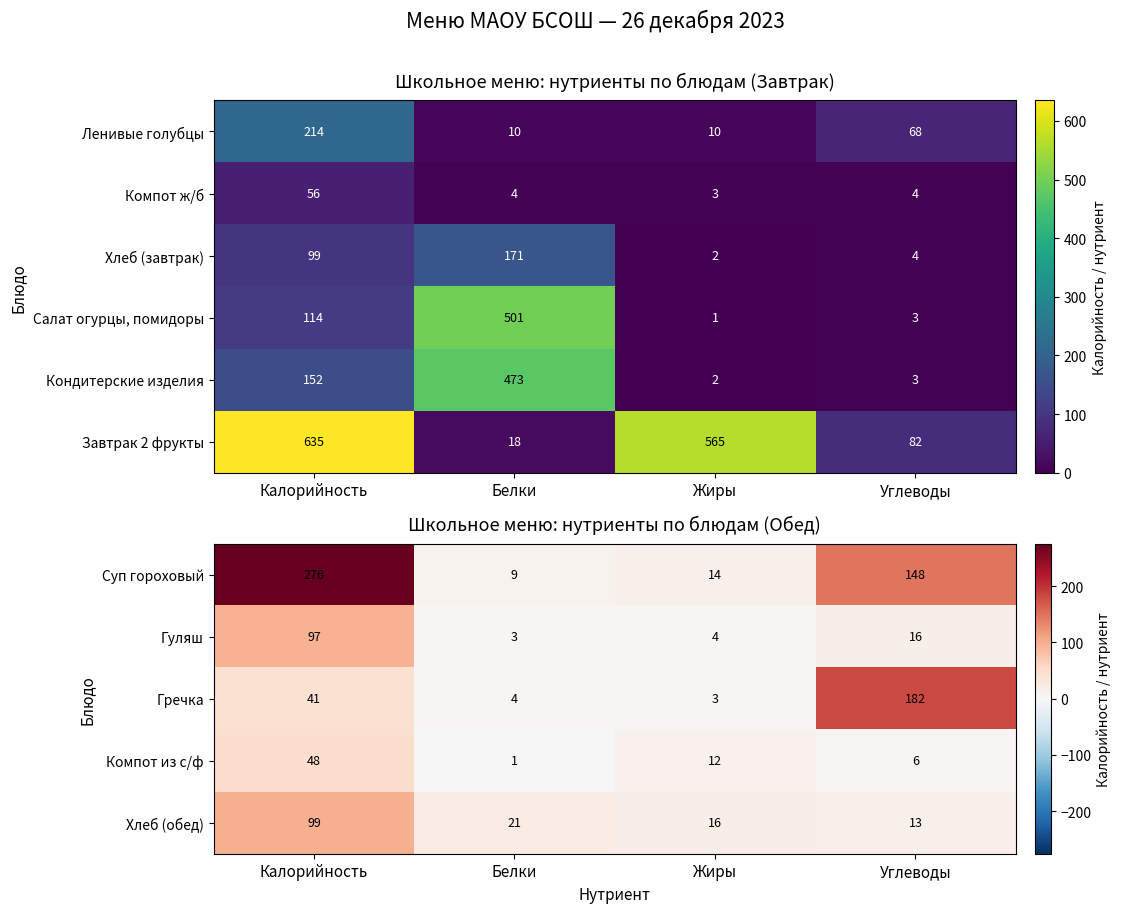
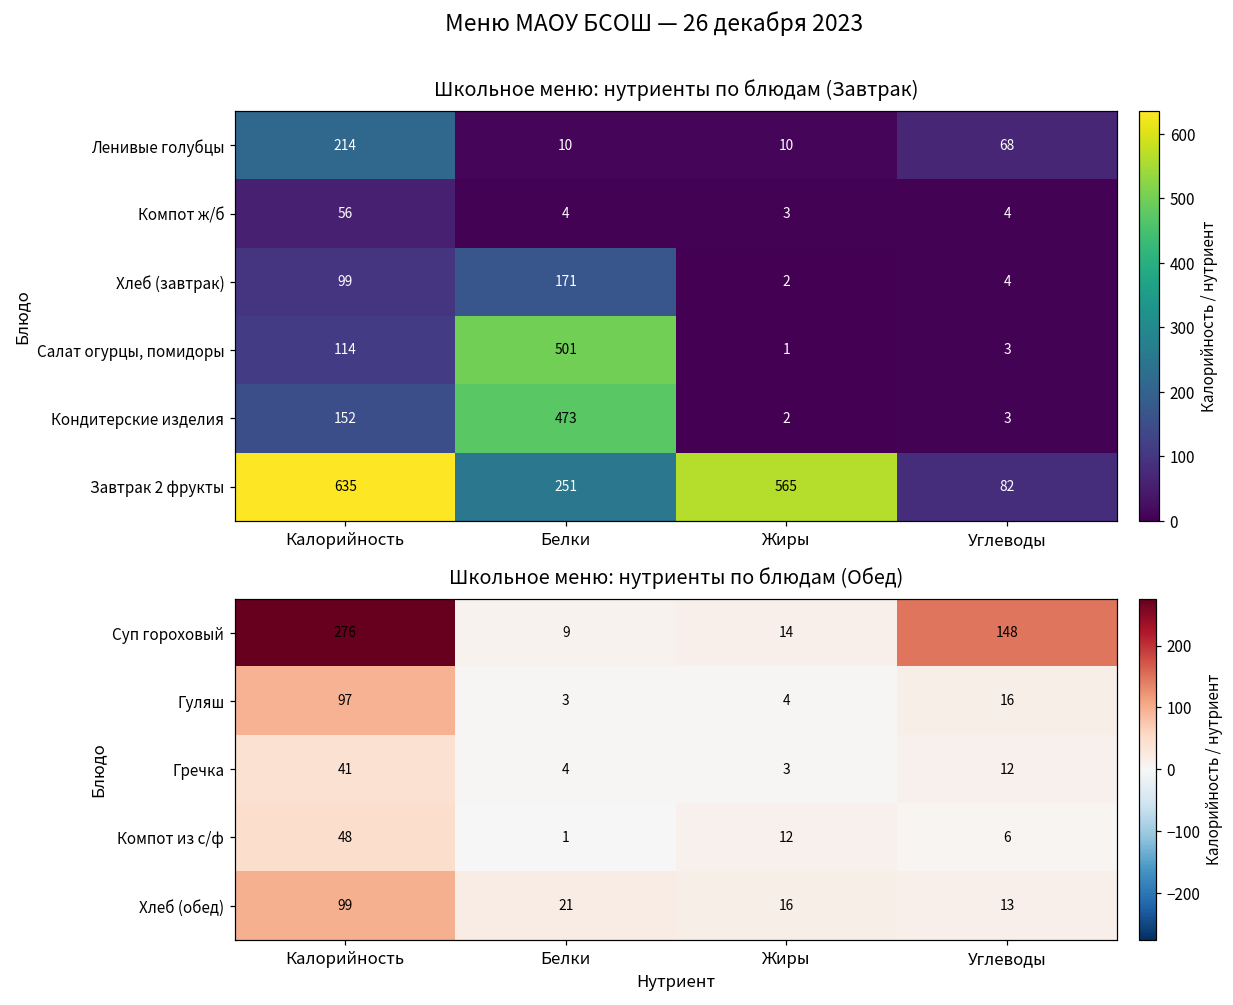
  {
    "Школьное меню: нутриенты по блюдам (Завтрак)": {
      "Ленивые голубцы": {
        "Калорийность": 214,
        "Белки": 10,
        "Жиры": 10,
        "Углеводы": 68
      },
      "Компот ж/б": {
        "Калорийность": 56,
        "Белки": 4,
        "Жиры": 3,
        "Углеводы": 4
      },
      "Хлеб (завтрак)": {
        "Калорийность": 99,
        "Белки": 171,
        "Жиры": 2,
        "Углеводы": 4
      },
      "Салат огурцы, помидоры": {
        "Калорийность": 114,
        "Белки": 501,
        "Жиры": 1,
        "Углеводы": 3
      },
      "Кондитерские изделия": {
        "Калорийность": 152,
        "Белки": 473,
        "Жиры": 2,
        "Углеводы": 3
      },
      "Завтрак 2 фрукты": {
        "Калорийность": 635,
-       "Белки": 18,
+       "Белки": 251,
        "Жиры": 565,
        "Углеводы": 82
      }
    },
    "Школьное меню: нутриенты по блюдам (Обед)": {
      "Суп гороховый": {
        "Калорийность": 276,
        "Белки": 9,
        "Жиры": 14,
        "Углеводы": 148
      },
      "Гуляш": {
        "Калорийность": 97,
        "Белки": 3,
        "Жиры": 4,
        "Углеводы": 16
      },
      "Гречка": {
        "Калорийность": 41,
        "Белки": 4,
        "Жиры": 3,
-       "Углеводы": 182
+       "Углеводы": 12
      },
      "Компот из с/ф": {
        "Калорийность": 48,
        "Белки": 1,
        "Жиры": 12,
        "Углеводы": 6
      },
      "Хлеб (обед)": {
        "Калорийность": 99,
        "Белки": 21,
        "Жиры": 16,
        "Углеводы": 13
      }
    }
  }
